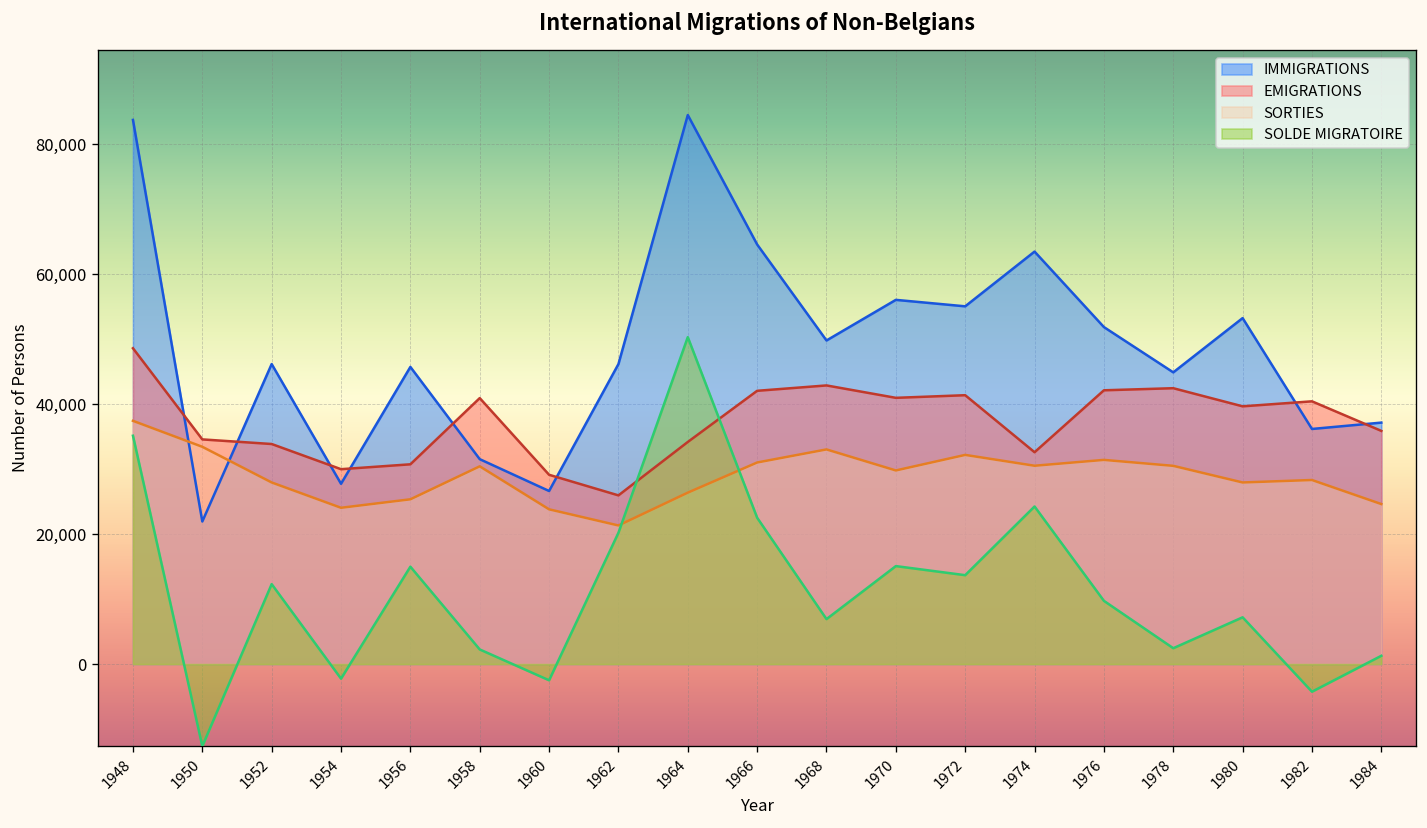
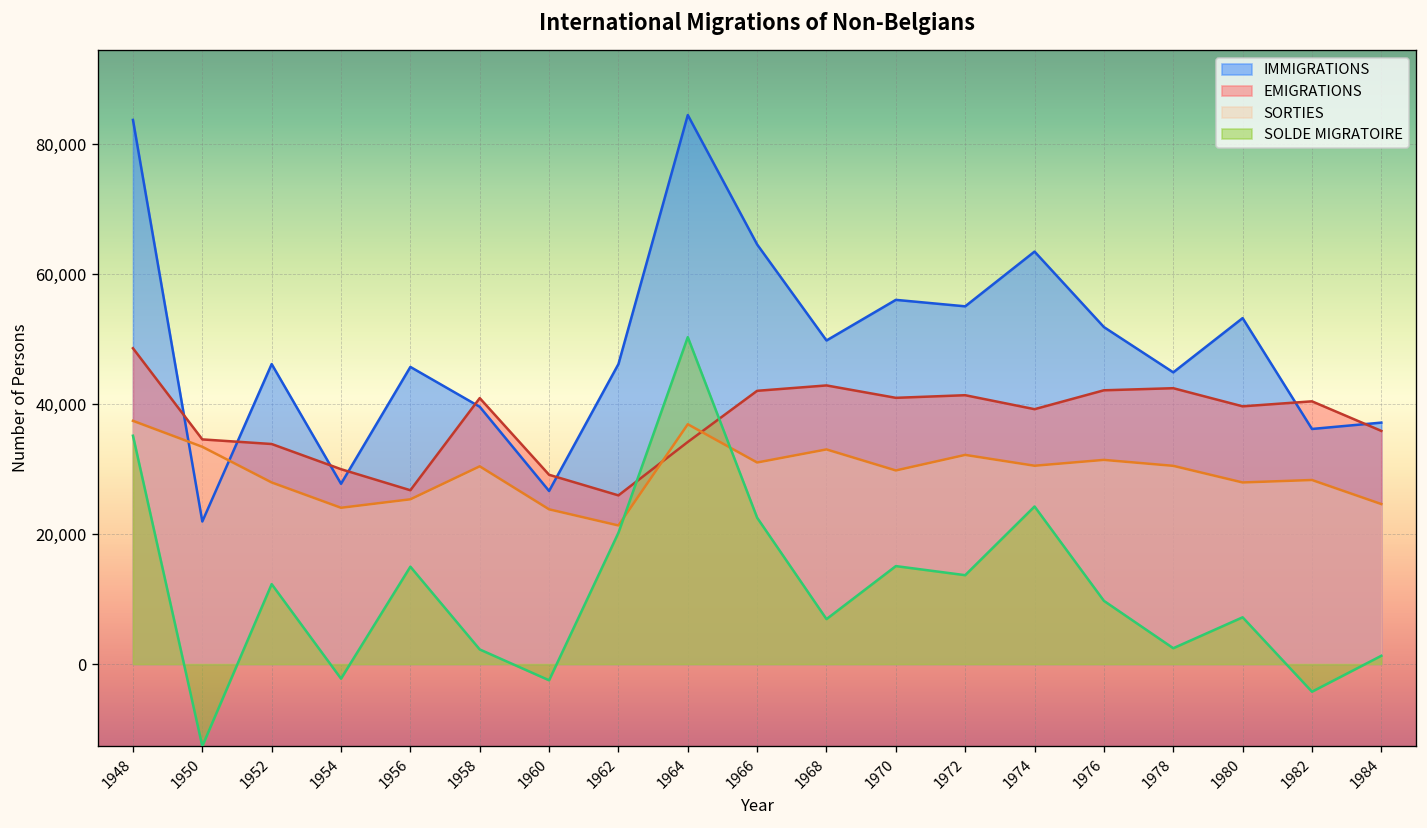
  {
    "IMMIGRATIONS": {
      "1948": "84,000",
      "1950": "22,000",
      "1952": "46,000",
      "1954": "28,000",
      "1956": "46,000",
-     "1958": "32,000",
+     "1958": "40,000",
      "1960": "27,000",
      "1962": "46,000",
      "1964": "84,000",
      "1966": "65,000",
      "1968": "50,000",
      "1970": "56,000",
      "1972": "55,000",
      "1974": "63,000",
      "1976": "52,000",
      "1978": "45,000",
      "1980": "53,000",
      "1982": "36,000",
      "1984": "37,000"
    },
    "EMIGRATIONS": {
      "1948": "49,000",
      "1950": "35,000",
      "1952": "34,000",
      "1954": "30,000",
-     "1956": "31,000",
+     "1956": "27,000",
      "1958": "41,000",
      "1960": "29,000",
      "1962": "26,000",
      "1964": "34,000",
      "1966": "42,000",
      "1968": "43,000",
      "1970": "41,000",
      "1972": "41,000",
-     "1974": "33,000",
+     "1974": "39,000",
      "1976": "42,000",
      "1978": "42,000",
      "1980": "40,000",
      "1982": "40,000",
      "1984": "36,000"
    },
    "SORTIES": {
      "1948": "37,000",
      "1950": "33,000",
      "1952": "28,000",
      "1954": "24,000",
      "1956": "25,000",
      "1958": "30,000",
      "1960": "24,000",
      "1962": "21,000",
-     "1964": "26,000",
+     "1964": "37,000",
      "1966": "31,000",
      "1968": "33,000",
      "1970": "30,000",
      "1972": "32,000",
      "1974": "31,000",
      "1976": "31,000",
      "1978": "31,000",
      "1980": "28,000",
      "1982": "28,000",
      "1984": "25,000"
    }
  }
